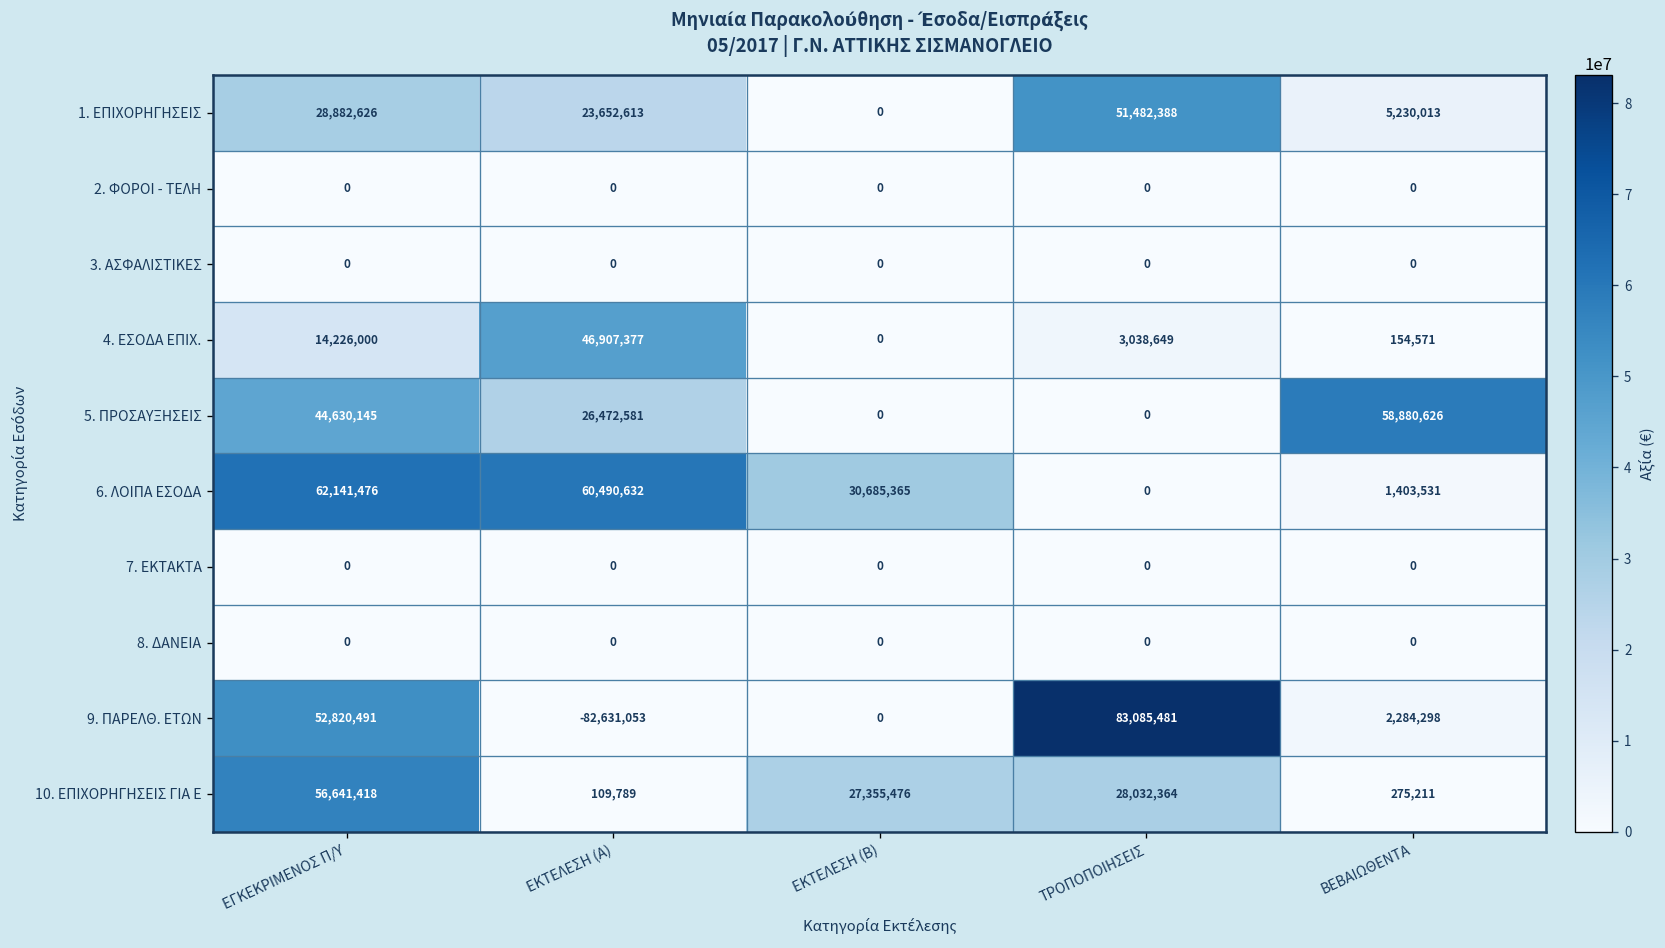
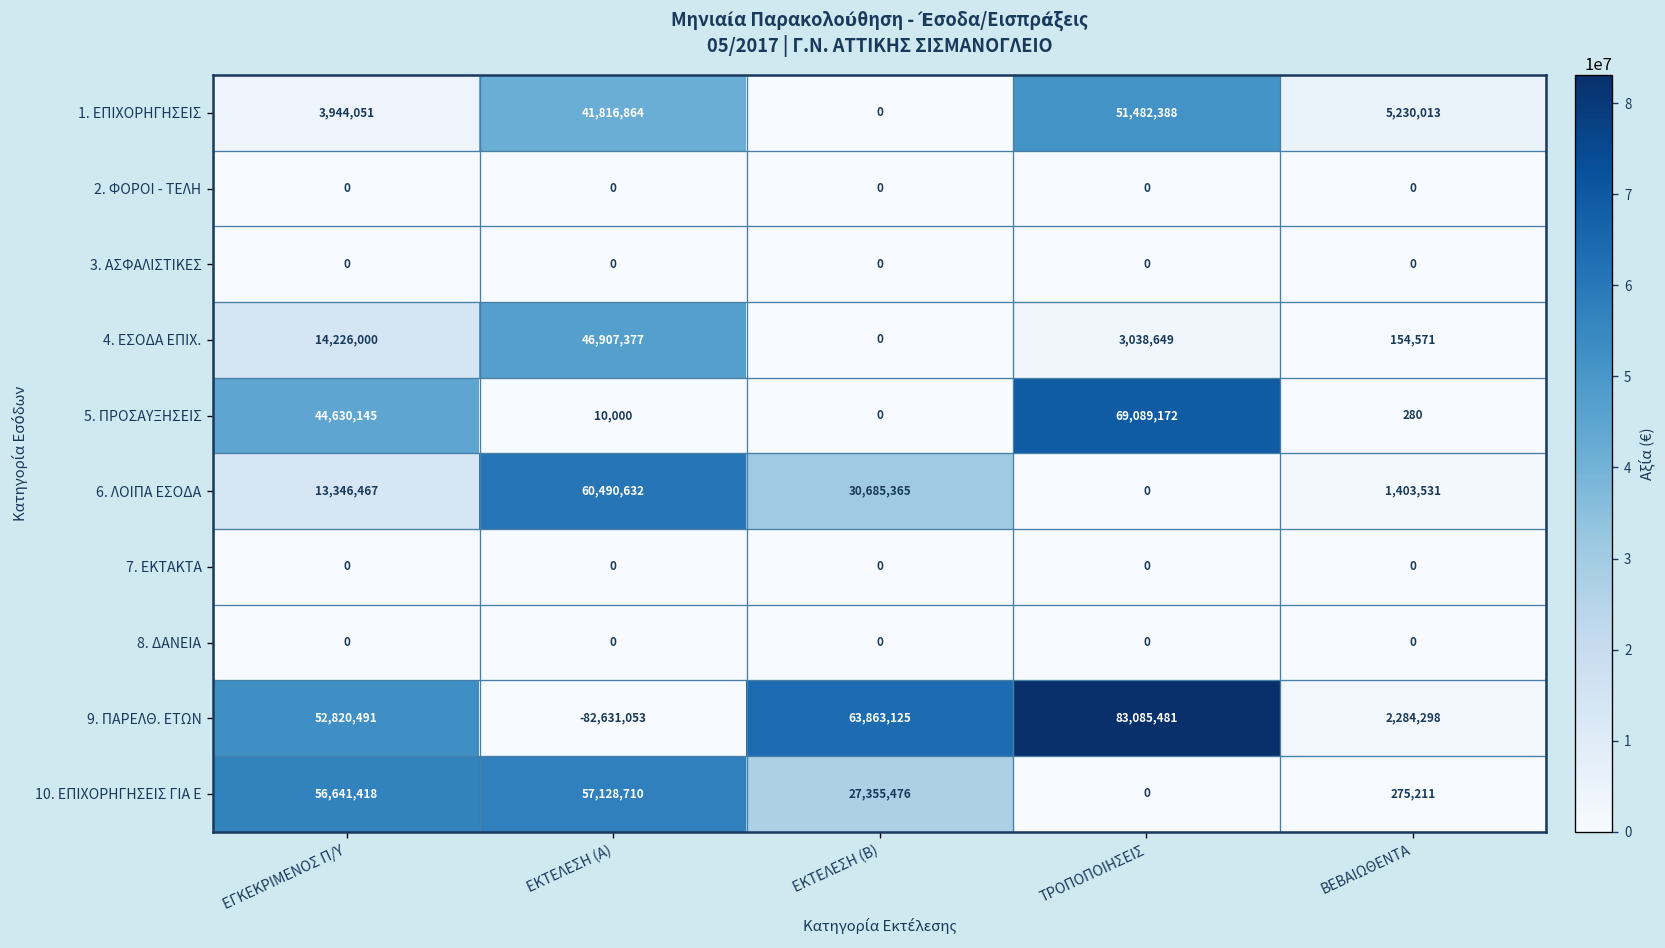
  {
    "1. ΕΠΙΧΟΡΗΓΗΣΕΙΣ": {
-     "ΕΓΚΕΚΡΙΜΕΝΟΣ Π/Υ": "28,882,626",
-     "ΕΚΤΕΛΕΣΗ (Α)": "23,652,613",
+     "ΕΓΚΕΚΡΙΜΕΝΟΣ Π/Υ": "3,944,051",
+     "ΕΚΤΕΛΕΣΗ (Α)": "41,816,864",
      "ΕΚΤΕΛΕΣΗ (Β)": "0",
      "ΤΡΟΠΟΠΟΙΗΣΕΙΣ": "51,482,388",
      "ΒΕΒΑΙΩΘΕΝΤΑ": "5,230,013"
    },
    "2. ΦΟΡΟΙ - ΤΕΛΗ": {
      "ΕΓΚΕΚΡΙΜΕΝΟΣ Π/Υ": "0",
      "ΕΚΤΕΛΕΣΗ (Α)": "0",
      "ΕΚΤΕΛΕΣΗ (Β)": "0",
      "ΤΡΟΠΟΠΟΙΗΣΕΙΣ": "0",
      "ΒΕΒΑΙΩΘΕΝΤΑ": "0"
    },
    "3. ΑΣΦΑΛΙΣΤΙΚΕΣ": {
      "ΕΓΚΕΚΡΙΜΕΝΟΣ Π/Υ": "0",
      "ΕΚΤΕΛΕΣΗ (Α)": "0",
      "ΕΚΤΕΛΕΣΗ (Β)": "0",
      "ΤΡΟΠΟΠΟΙΗΣΕΙΣ": "0",
      "ΒΕΒΑΙΩΘΕΝΤΑ": "0"
    },
    "4. ΕΣΟΔΑ ΕΠΙΧ.": {
      "ΕΓΚΕΚΡΙΜΕΝΟΣ Π/Υ": "14,226,000",
      "ΕΚΤΕΛΕΣΗ (Α)": "46,907,377",
      "ΕΚΤΕΛΕΣΗ (Β)": "0",
      "ΤΡΟΠΟΠΟΙΗΣΕΙΣ": "3,038,649",
      "ΒΕΒΑΙΩΘΕΝΤΑ": "154,571"
    },
    "5. ΠΡΟΣΑΥΞΗΣΕΙΣ": {
      "ΕΓΚΕΚΡΙΜΕΝΟΣ Π/Υ": "44,630,145",
-     "ΕΚΤΕΛΕΣΗ (Α)": "26,472,581",
+     "ΕΚΤΕΛΕΣΗ (Α)": "10,000",
      "ΕΚΤΕΛΕΣΗ (Β)": "0",
-     "ΤΡΟΠΟΠΟΙΗΣΕΙΣ": "0",
-     "ΒΕΒΑΙΩΘΕΝΤΑ": "58,880,626"
+     "ΤΡΟΠΟΠΟΙΗΣΕΙΣ": "69,089,172",
+     "ΒΕΒΑΙΩΘΕΝΤΑ": "280"
    },
    "6. ΛΟΙΠΑ ΕΣΟΔΑ": {
-     "ΕΓΚΕΚΡΙΜΕΝΟΣ Π/Υ": "62,141,476",
+     "ΕΓΚΕΚΡΙΜΕΝΟΣ Π/Υ": "13,346,467",
      "ΕΚΤΕΛΕΣΗ (Α)": "60,490,632",
      "ΕΚΤΕΛΕΣΗ (Β)": "30,685,365",
      "ΤΡΟΠΟΠΟΙΗΣΕΙΣ": "0",
      "ΒΕΒΑΙΩΘΕΝΤΑ": "1,403,531"
    },
    "7. ΕΚΤΑΚΤΑ": {
      "ΕΓΚΕΚΡΙΜΕΝΟΣ Π/Υ": "0",
      "ΕΚΤΕΛΕΣΗ (Α)": "0",
      "ΕΚΤΕΛΕΣΗ (Β)": "0",
      "ΤΡΟΠΟΠΟΙΗΣΕΙΣ": "0",
      "ΒΕΒΑΙΩΘΕΝΤΑ": "0"
    },
    "8. ΔΑΝΕΙΑ": {
      "ΕΓΚΕΚΡΙΜΕΝΟΣ Π/Υ": "0",
      "ΕΚΤΕΛΕΣΗ (Α)": "0",
      "ΕΚΤΕΛΕΣΗ (Β)": "0",
      "ΤΡΟΠΟΠΟΙΗΣΕΙΣ": "0",
      "ΒΕΒΑΙΩΘΕΝΤΑ": "0"
    },
    "9. ΠΑΡΕΛΘ. ΕΤΩΝ": {
      "ΕΓΚΕΚΡΙΜΕΝΟΣ Π/Υ": "52,820,491",
      "ΕΚΤΕΛΕΣΗ (Α)": "-82,631,053",
-     "ΕΚΤΕΛΕΣΗ (Β)": "0",
+     "ΕΚΤΕΛΕΣΗ (Β)": "63,863,125",
      "ΤΡΟΠΟΠΟΙΗΣΕΙΣ": "83,085,481",
      "ΒΕΒΑΙΩΘΕΝΤΑ": "2,284,298"
    },
    "10. ΕΠΙΧΟΡΗΓΗΣΕΙΣ ΓΙΑ Ε": {
      "ΕΓΚΕΚΡΙΜΕΝΟΣ Π/Υ": "56,641,418",
-     "ΕΚΤΕΛΕΣΗ (Α)": "109,789",
+     "ΕΚΤΕΛΕΣΗ (Α)": "57,128,710",
      "ΕΚΤΕΛΕΣΗ (Β)": "27,355,476",
-     "ΤΡΟΠΟΠΟΙΗΣΕΙΣ": "28,032,364",
+     "ΤΡΟΠΟΠΟΙΗΣΕΙΣ": "0",
      "ΒΕΒΑΙΩΘΕΝΤΑ": "275,211"
    }
  }
